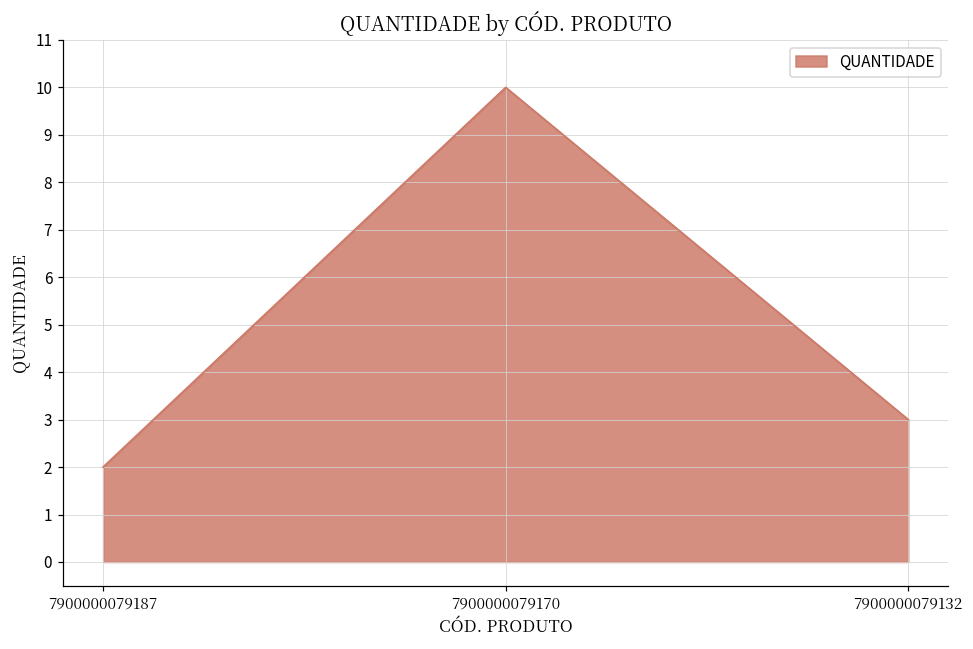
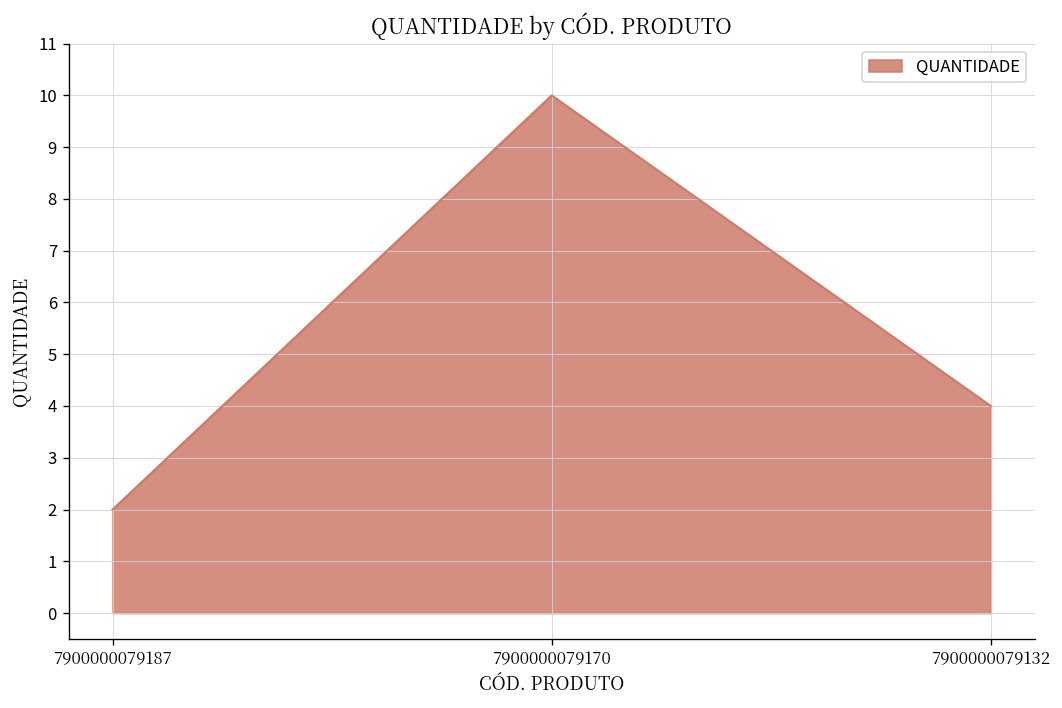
  {
    "7900000079187": 2,
    "7900000079170": 10,
-   "7900000079132": 3
+   "7900000079132": 4
  }
